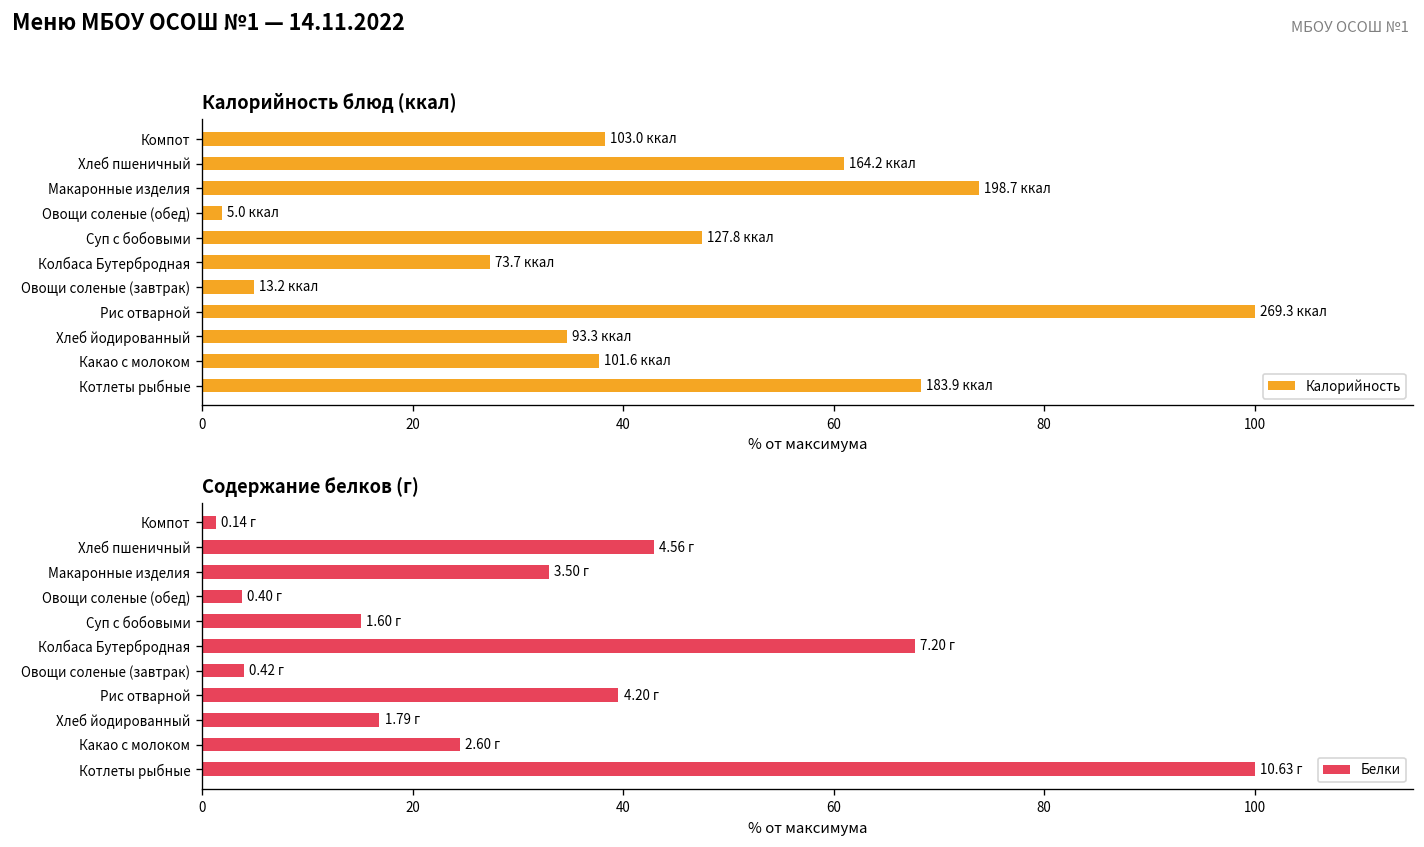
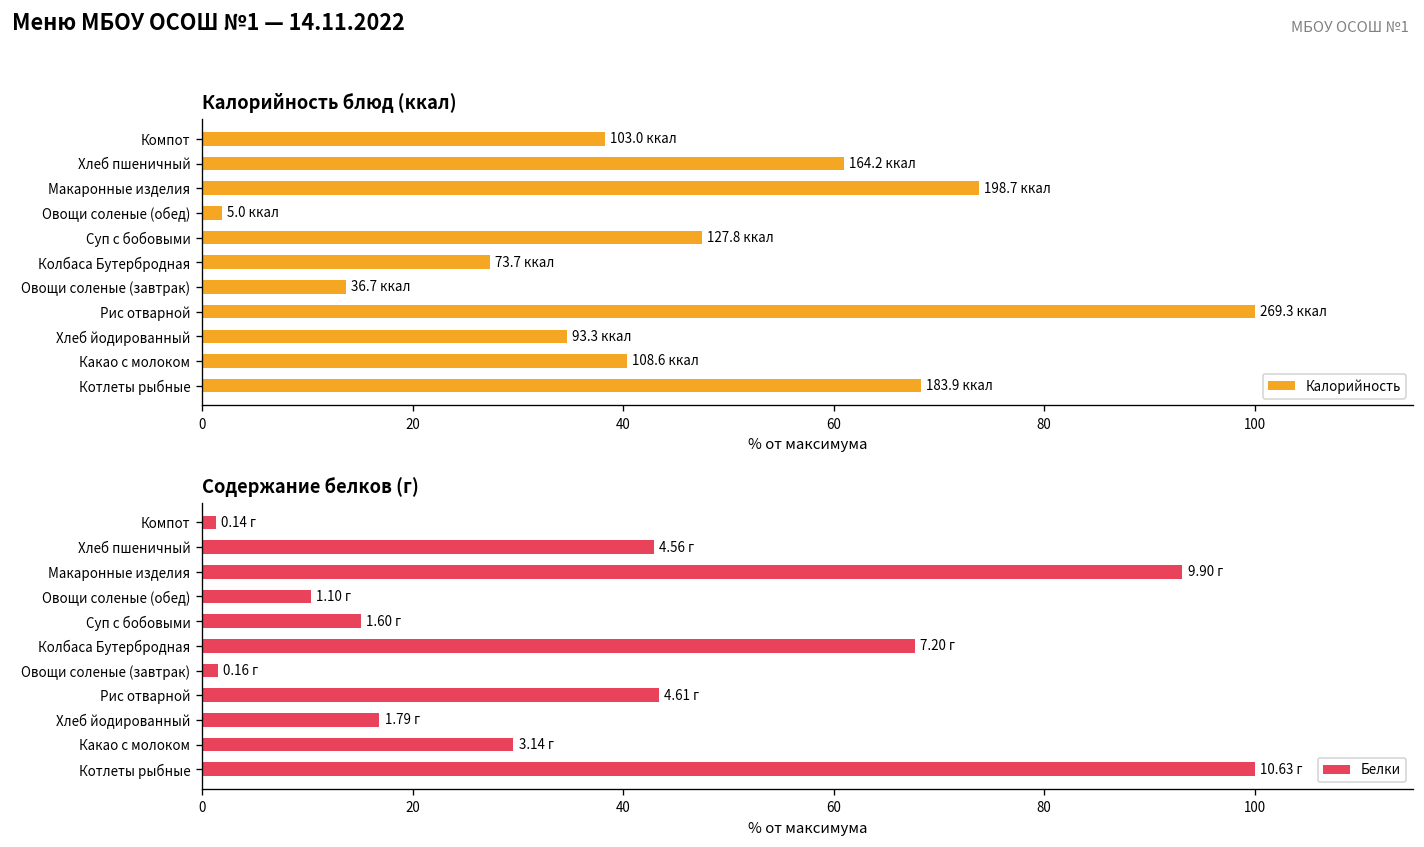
  {
    "Калорийность блюд (ккал)": {
-     "Овощи соленые (завтрак)": 13.2,
-     "Какао с молоком": 101.6
+     "Овощи соленые (завтрак)": 36.7,
+     "Какао с молоком": 108.6
    },
    "Содержание белков (г)": {
-     "Макаронные изделия": 3.50,
-     "Овощи соленые (обед)": 0.40,
-     "Овощи соленые (завтрак)": 0.42,
-     "Рис отварной": 4.20,
-     "Какао с молоком": 2.60
+     "Макаронные изделия": 9.90,
+     "Овощи соленые (обед)": 1.10,
+     "Овощи соленые (завтрак)": 0.16,
+     "Рис отварной": 4.61,
+     "Какао с молоком": 3.14
    }
  }
